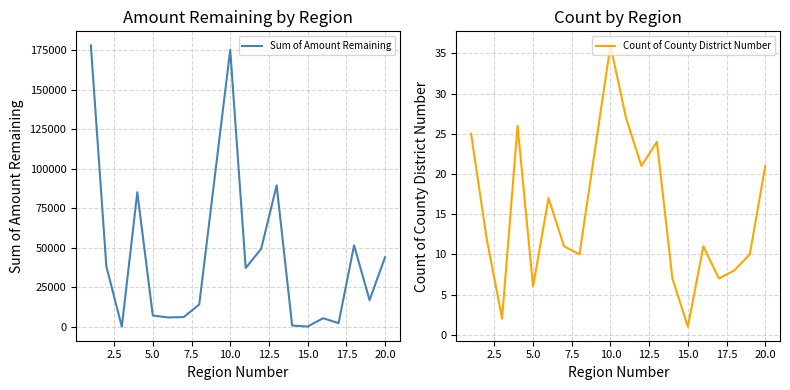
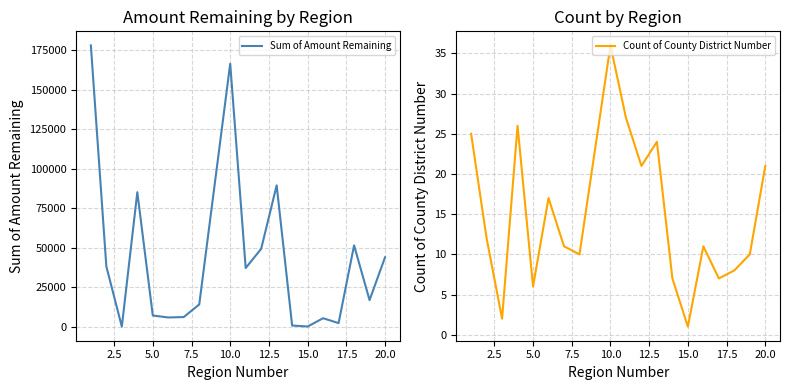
  {
    "Amount Remaining by Region": {
      "5.0": 7000,
-     "10.0": 175000,
+     "10.0": 166000,
      "15.0": 0,
      "20.0": 44000
    },
    "Count by Region": {
      "5.0": 6,
      "15.0": 1,
      "20.0": 21
    }
  }
